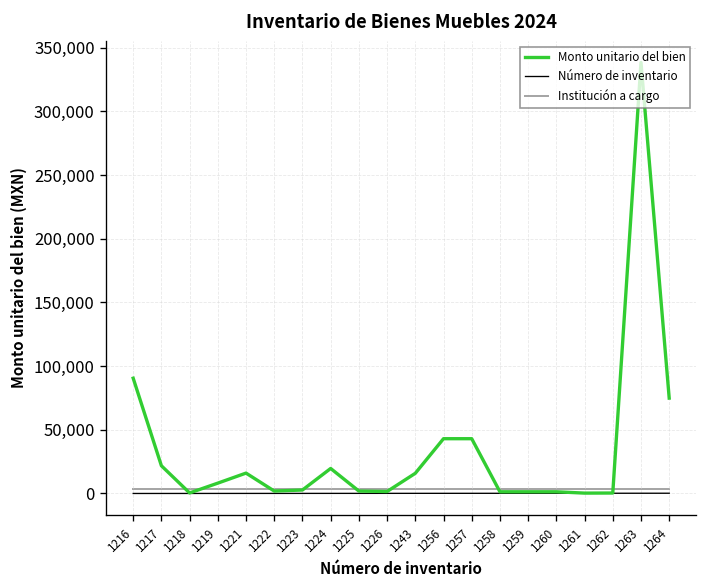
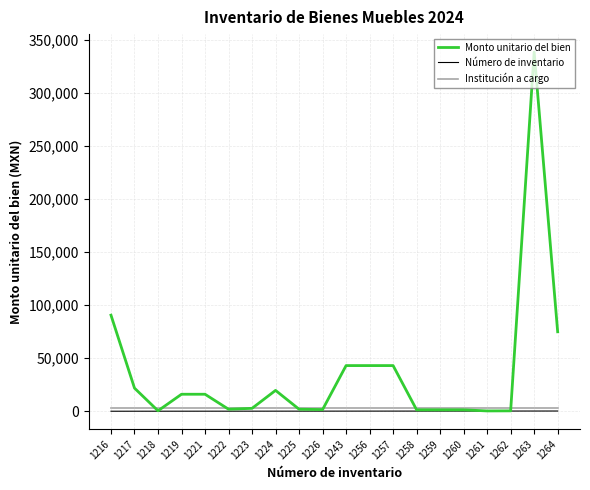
  {
    "Monto unitario del bien": {
      "1216": "90,000",
      "1217": "22,000",
-     "1219": "8,000",
+     "1219": "16,000",
      "1221": "16,000",
      "1224": "20,000",
-     "1243": "16,000",
+     "1243": "43,000",
      "1256": "43,000",
      "1257": "43,000",
      "1264": "75,000"
    },
    "Número de inventario": {
      "1216": "0",
      "1217": "0",
      "1219": "0",
      "1221": "0",
      "1223": "0",
      "1224": "0",
      "1243": "0",
      "1256": "0",
      "1257": "0",
      "1263": "0",
      "1264": "0"
    },
    "Institución a cargo": {
      "1216": "3,000",
      "1217": "3,000",
      "1218": "3,000",
      "1219": "3,000",
      "1221": "3,000",
      "1224": "3,000",
      "1243": "3,000",
      "1256": "3,000",
      "1257": "3,000",
      "1261": "3,000",
      "1262": "3,000",
      "1263": "3,000",
      "1264": "3,000"
    }
  }
